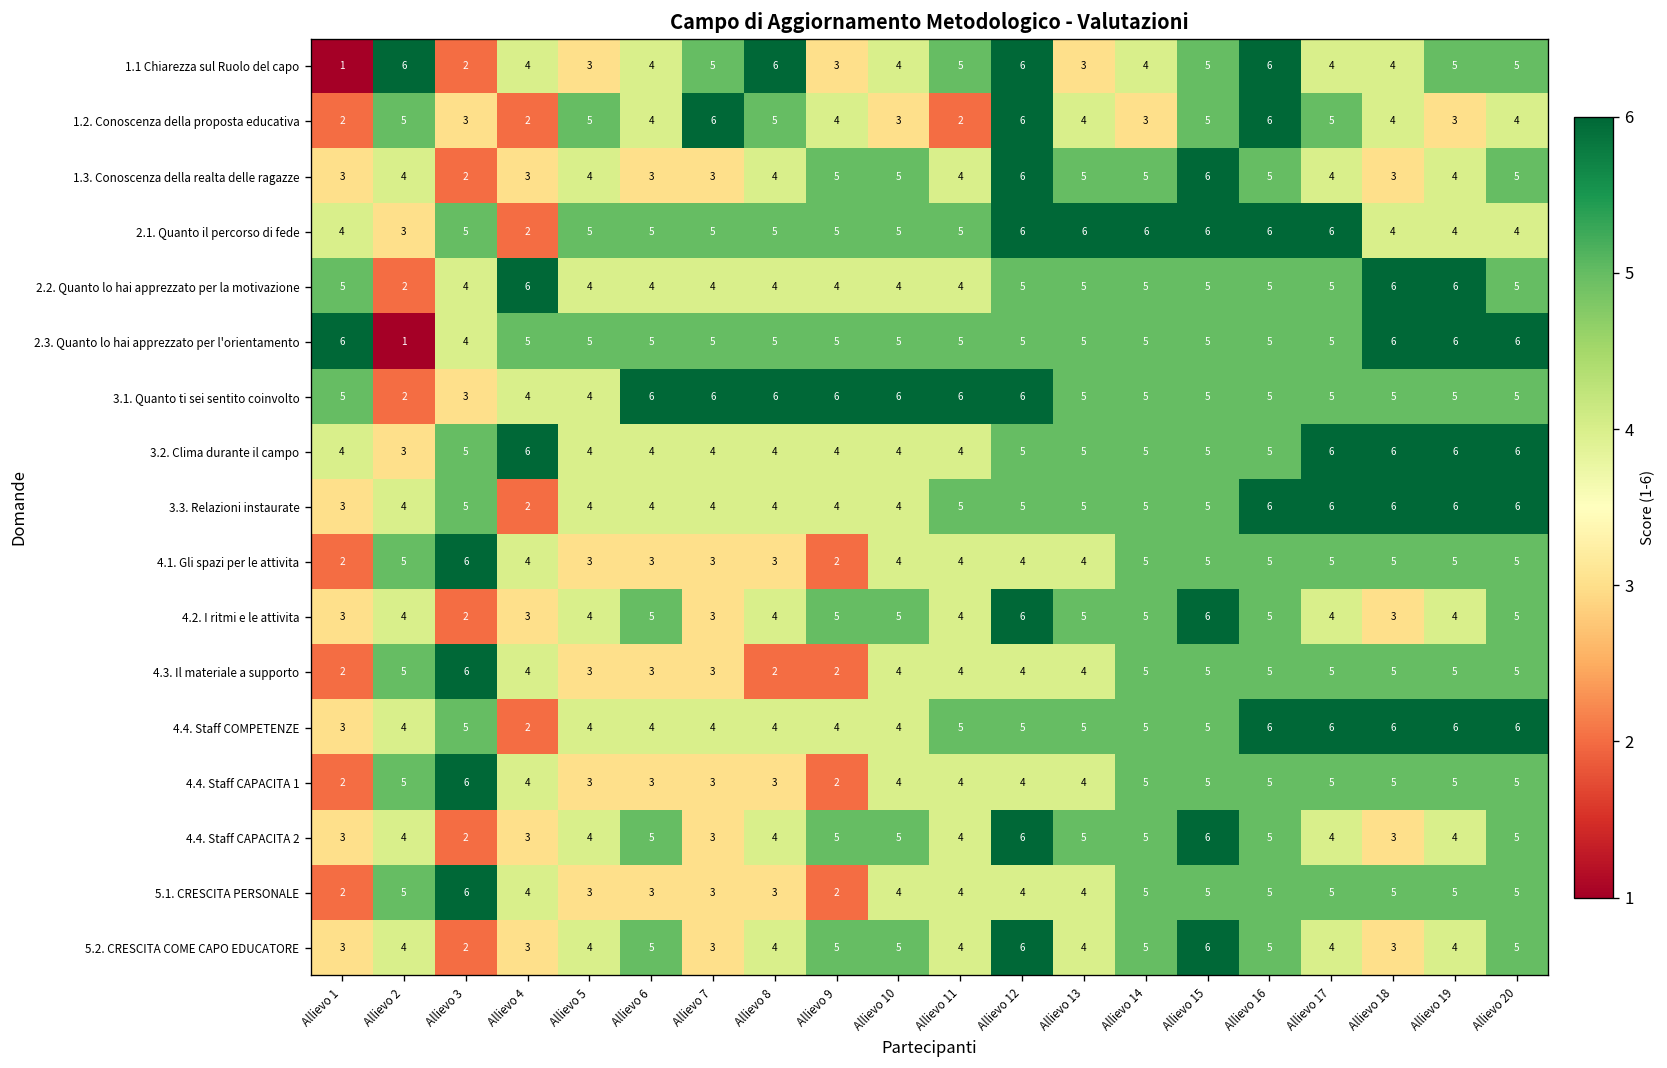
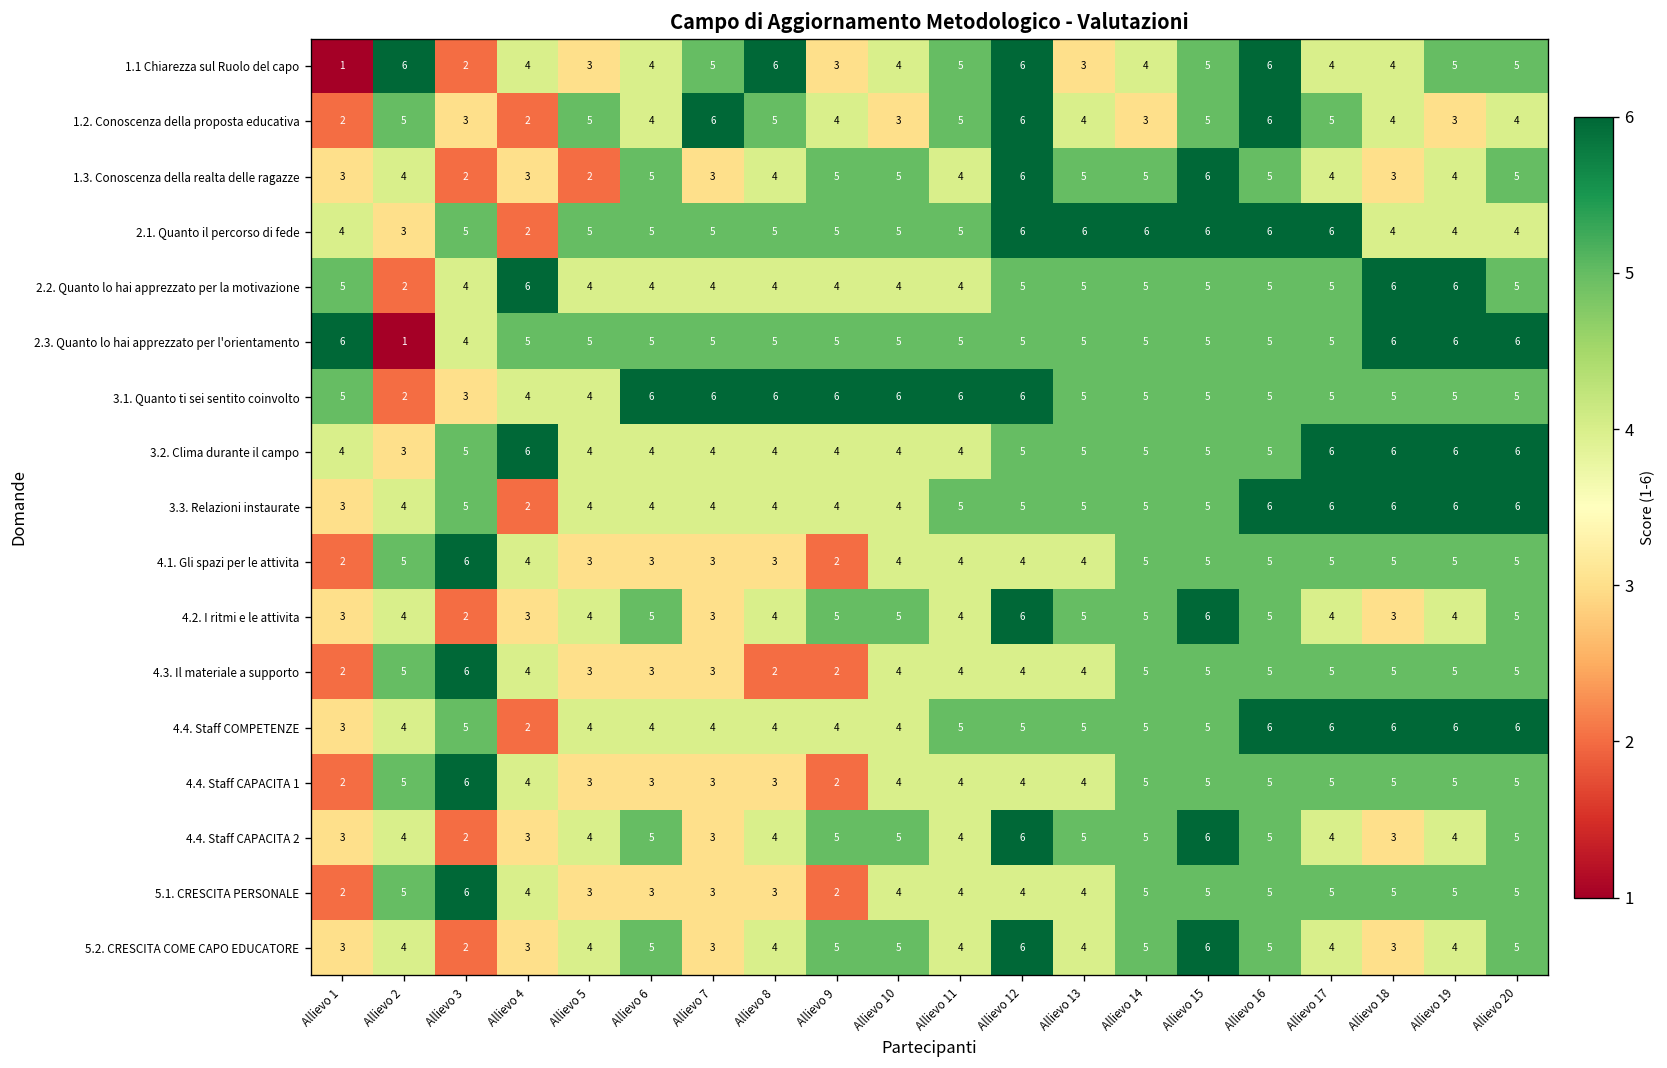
  {
    "1.2. Conoscenza della proposta educativa": {
      "Allievo 1": 2,
      "Allievo 2": 5,
      "Allievo 3": 3,
      "Allievo 4": 2,
      "Allievo 5": 5,
      "Allievo 6": 4,
      "Allievo 7": 6,
      "Allievo 8": 5,
      "Allievo 9": 4,
      "Allievo 10": 3,
-     "Allievo 11": 2,
+     "Allievo 11": 5,
      "Allievo 12": 6,
      "Allievo 13": 4,
      "Allievo 14": 3,
      "Allievo 15": 5,
      "Allievo 16": 6,
      "Allievo 17": 5,
      "Allievo 18": 4,
      "Allievo 19": 3,
      "Allievo 20": 4
    },
    "1.3. Conoscenza della realta delle ragazze": {
      "Allievo 1": 3,
      "Allievo 2": 4,
      "Allievo 3": 2,
      "Allievo 4": 3,
-     "Allievo 5": 4,
-     "Allievo 6": 3,
+     "Allievo 5": 2,
+     "Allievo 6": 5,
      "Allievo 7": 3,
      "Allievo 8": 4,
      "Allievo 9": 5,
      "Allievo 10": 5,
      "Allievo 11": 4,
      "Allievo 12": 6,
      "Allievo 13": 5,
      "Allievo 14": 5,
      "Allievo 15": 6,
      "Allievo 16": 5,
      "Allievo 17": 4,
      "Allievo 18": 3,
      "Allievo 19": 4,
      "Allievo 20": 5
    }
  }
